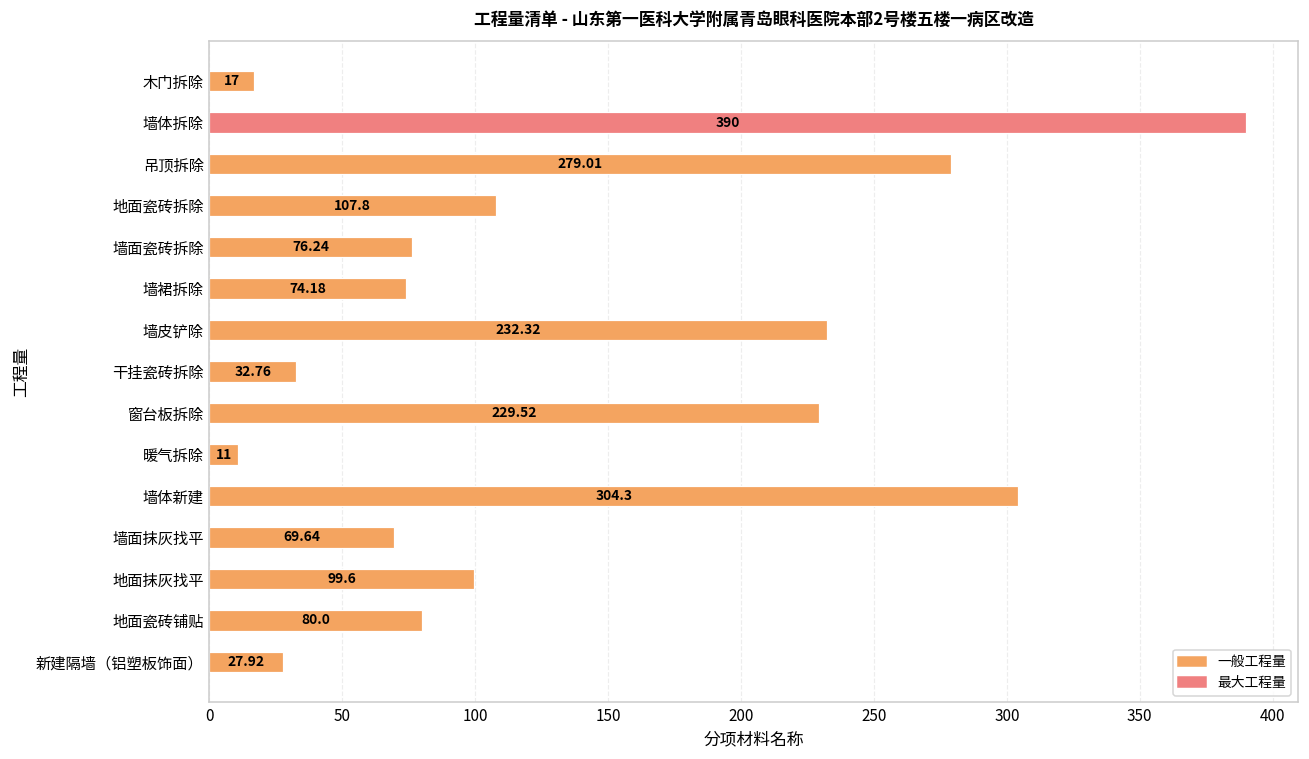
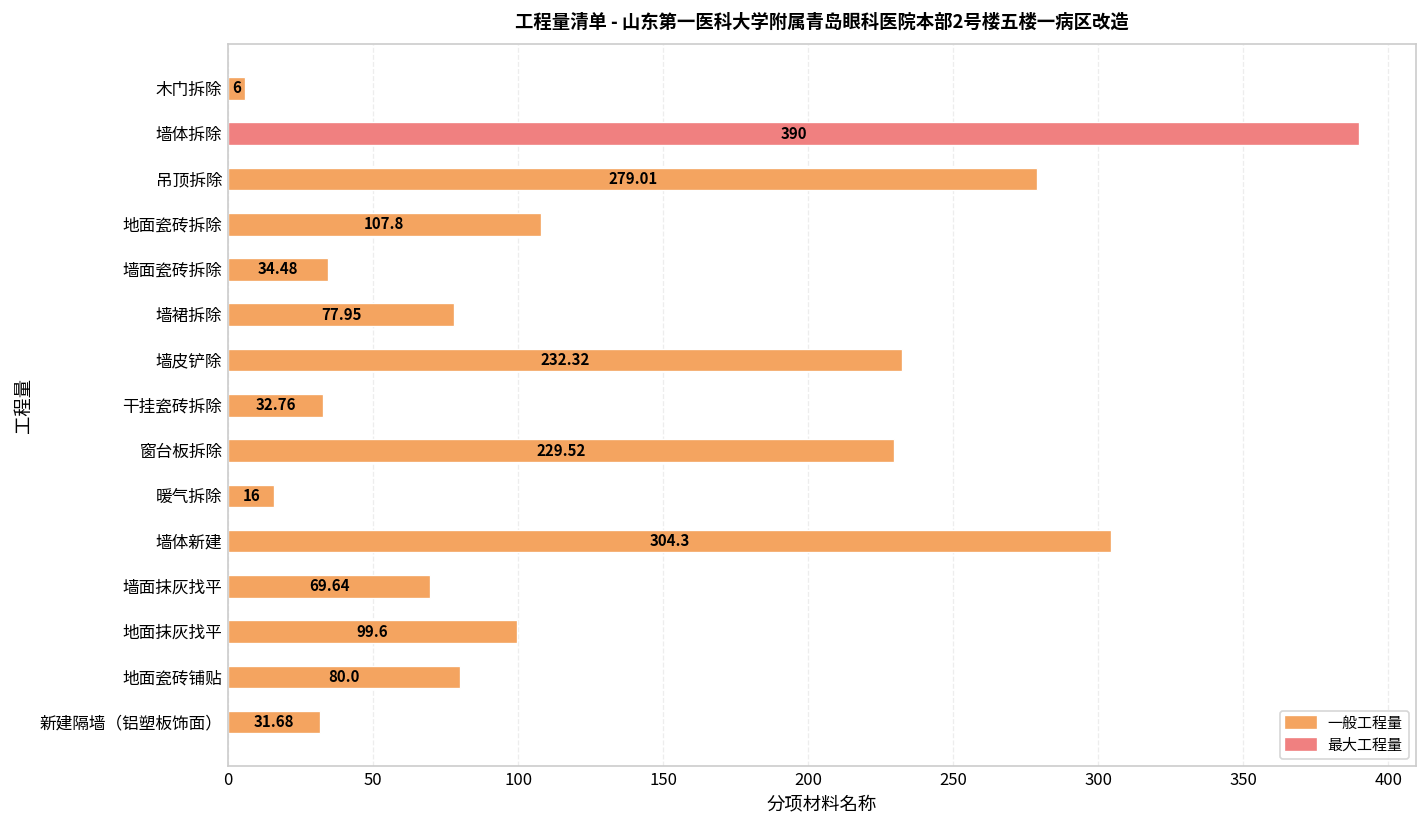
  {
-   "木门拆除": 17,
+   "木门拆除": 6,
    "墙体拆除": 390,
    "吊顶拆除": 279.01,
    "地面瓷砖拆除": 107.8,
-   "墙面瓷砖拆除": 76.24,
-   "墙裙拆除": 74.18,
+   "墙面瓷砖拆除": 34.48,
+   "墙裙拆除": 77.95,
    "墙皮铲除": 232.32,
    "干挂瓷砖拆除": 32.76,
    "窗台板拆除": 229.52,
-   "暖气拆除": 11,
+   "暖气拆除": 16,
    "墙体新建": 304.3,
    "墙面抹灰找平": 69.64,
    "地面抹灰找平": 99.6,
    "地面瓷砖铺贴": 80.0,
-   "新建隔墙（铝塑板饰面）": 27.92
+   "新建隔墙（铝塑板饰面）": 31.68
  }
